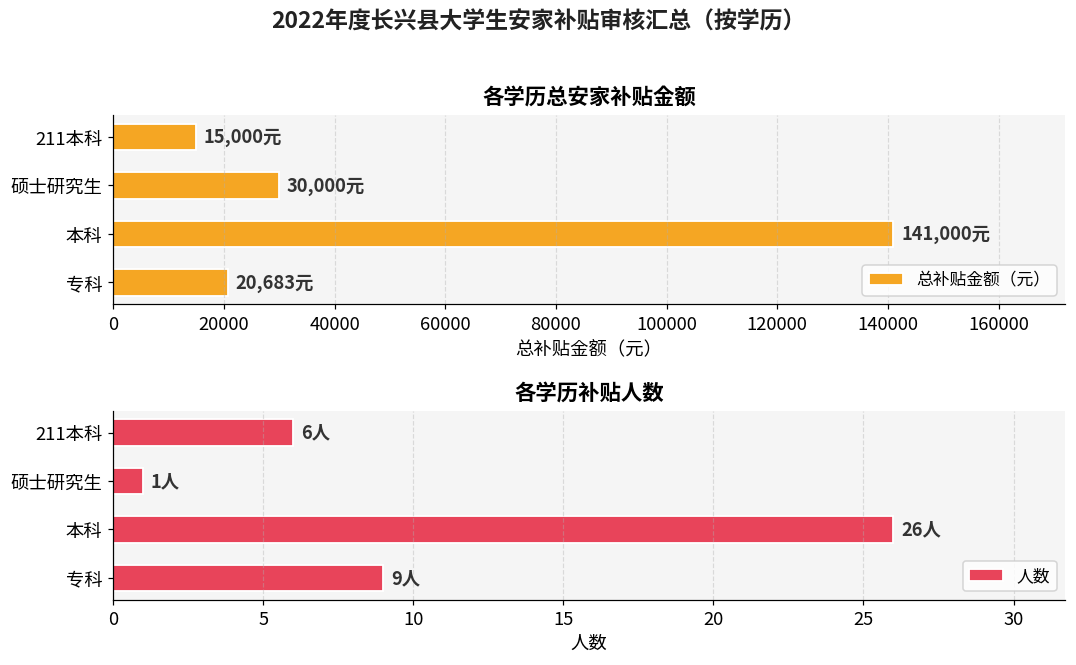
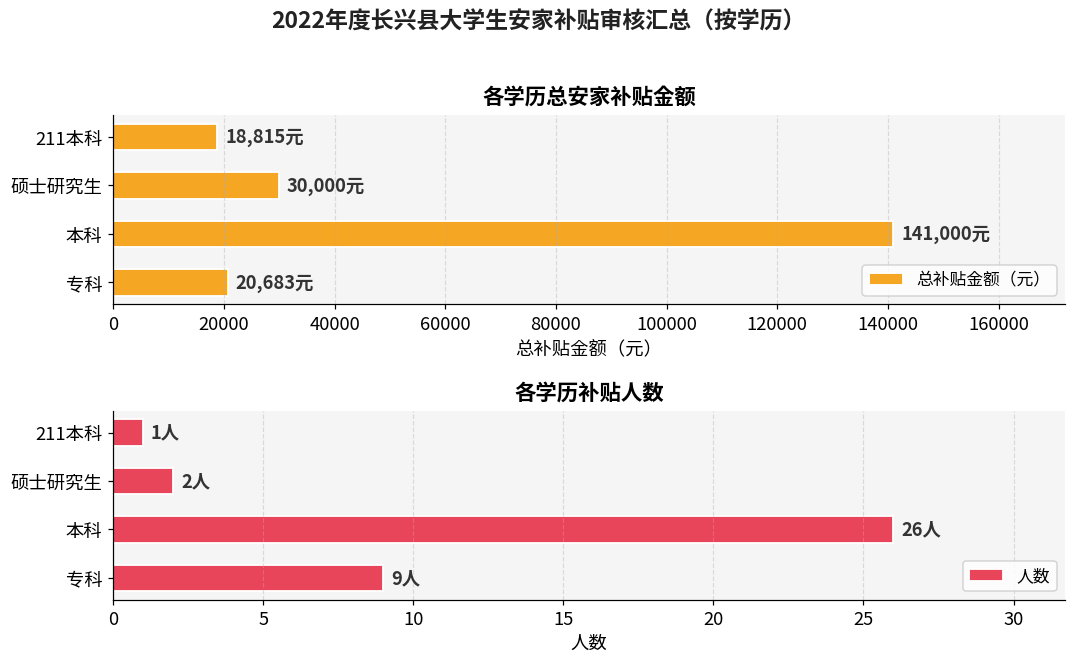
  {
    "各学历总安家补贴金额": {
-     "211本科": "15,000元",
+     "211本科": "18,815元",
      "硕士研究生": "30,000元",
      "本科": "141,000元",
      "专科": "20,683元"
    },
    "各学历补贴人数": {
-     "211本科": "6人",
-     "硕士研究生": "1人",
+     "211本科": "1人",
+     "硕士研究生": "2人",
      "本科": "26人",
      "专科": "9人"
    }
  }
